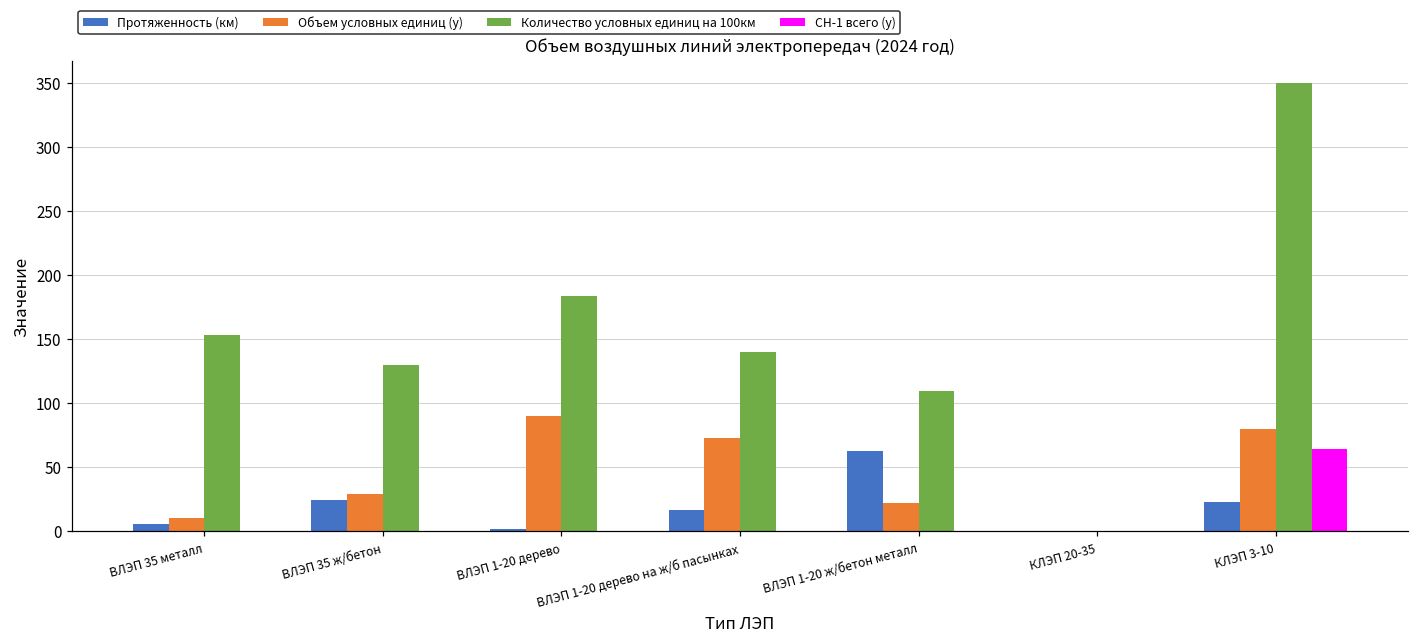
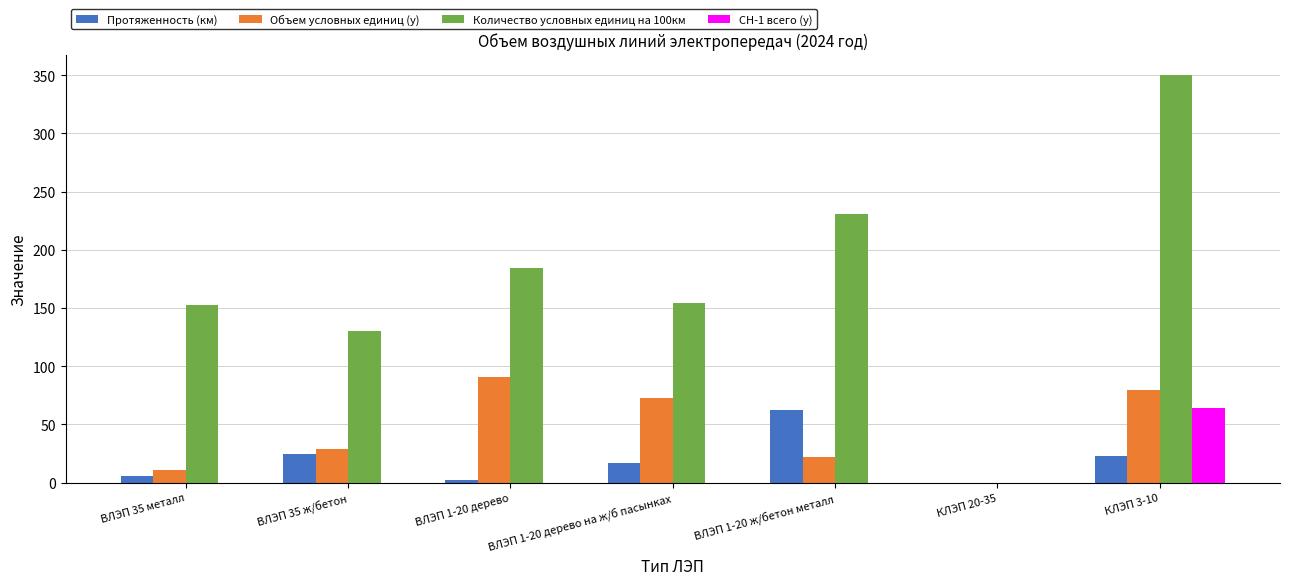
  {
    "Протяженность (км)": {
      "ВЛЭП 35 металл": 5,
      "ВЛЭП 35 ж/бетон": 24,
      "ВЛЭП 1-20 дерево": 2,
      "ВЛЭП 1-20 дерево на ж/б пасынках": 17,
      "ВЛЭП 1-20 ж/бетон металл": 63,
      "КЛЭП 20-35": 0,
      "КЛЭП 3-10": 23
    },
    "Объем условных единиц (у)": {
      "ВЛЭП 35 металл": 11,
      "ВЛЭП 35 ж/бетон": 29,
      "ВЛЭП 1-20 дерево": 90,
      "ВЛЭП 1-20 дерево на ж/б пасынках": 73,
      "ВЛЭП 1-20 ж/бетон металл": 22,
      "КЛЭП 20-35": 0,
      "КЛЭП 3-10": 80
    },
    "Количество условных единиц на 100км": {
      "ВЛЭП 35 металл": 153,
      "ВЛЭП 35 ж/бетон": 130,
      "ВЛЭП 1-20 дерево": 184,
-     "ВЛЭП 1-20 дерево на ж/б пасынках": 140,
-     "ВЛЭП 1-20 ж/бетон металл": 110,
+     "ВЛЭП 1-20 дерево на ж/б пасынках": 154,
+     "ВЛЭП 1-20 ж/бетон металл": 231,
      "КЛЭП 20-35": 0,
      "КЛЭП 3-10": 350
    },
    "СН-1 всего (у)": {
      "ВЛЭП 35 металл": 0,
      "ВЛЭП 35 ж/бетон": 0,
      "ВЛЭП 1-20 дерево": 0,
      "ВЛЭП 1-20 дерево на ж/б пасынках": 0,
      "ВЛЭП 1-20 ж/бетон металл": 0,
      "КЛЭП 20-35": 0,
      "КЛЭП 3-10": 64
    }
  }
